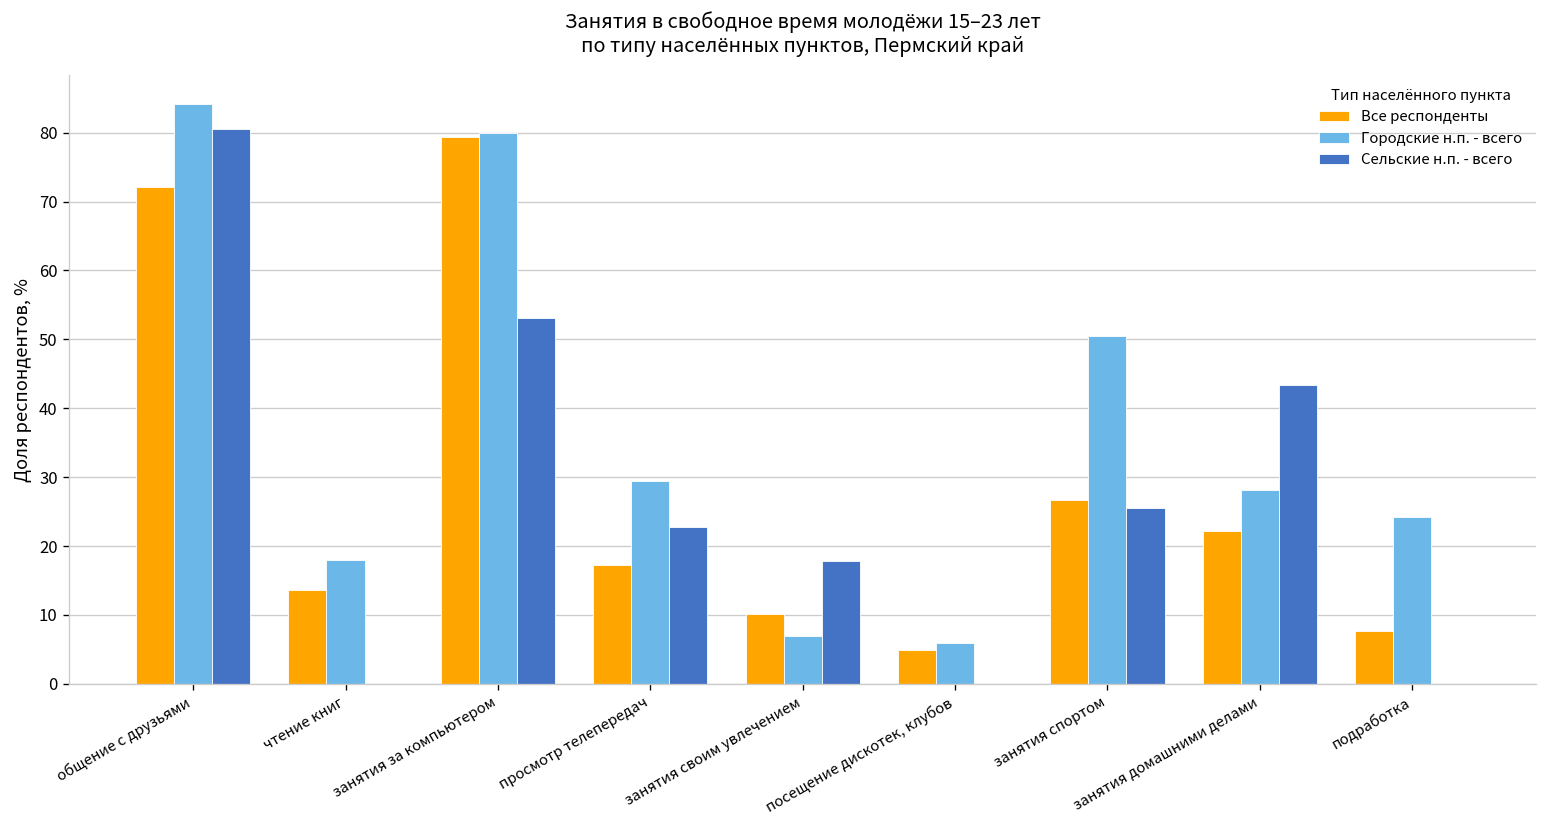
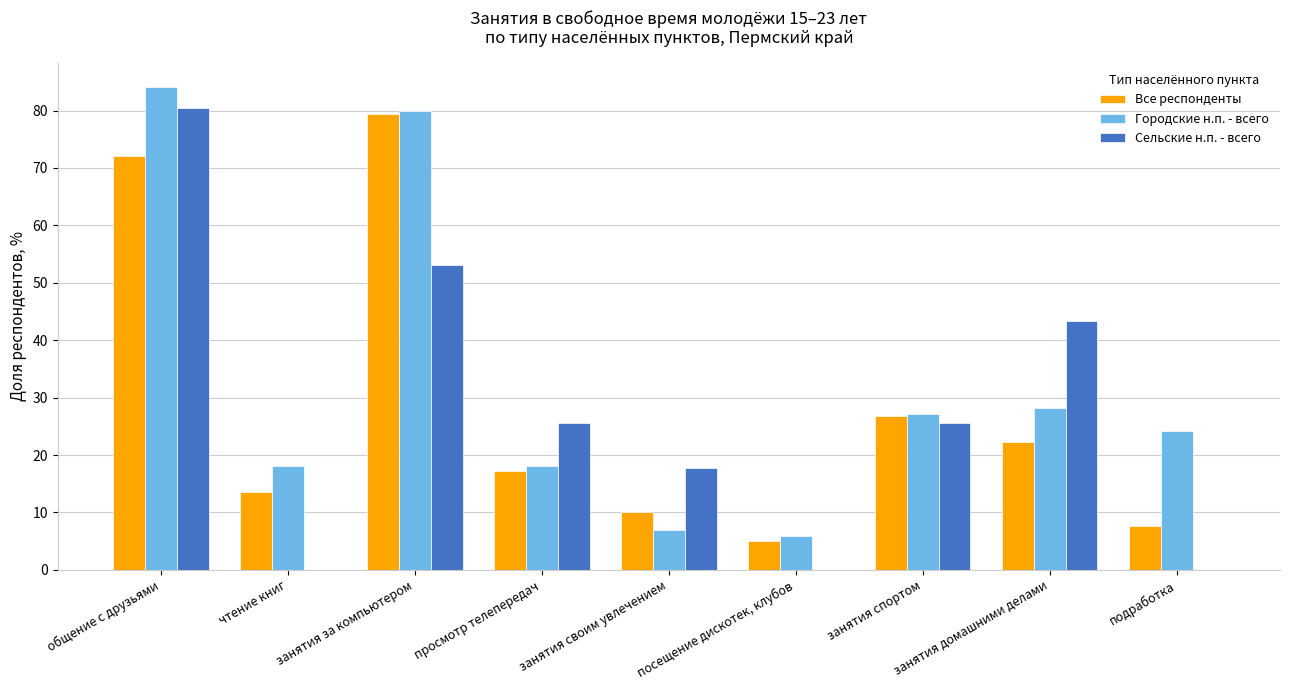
  {
    "Все респонденты": {
      "общение с друзьями": 72,
      "чтение книг": 14,
      "занятия за компьютером": 79,
      "просмотр телепередач": 17,
      "занятия своим увлечением": 10,
      "посещение дискотек, клубов": 5,
      "занятия спортом": 27,
      "занятия домашними делами": 22,
      "подработка": 8
    },
    "Городские н.п. - всего": {
      "общение с друзьями": 84,
      "чтение книг": 18,
      "занятия за компьютером": 80,
-     "просмотр телепередач": 29,
+     "просмотр телепередач": 18,
      "занятия своим увлечением": 7,
      "посещение дискотек, клубов": 6,
-     "занятия спортом": 50,
+     "занятия спортом": 27,
      "занятия домашними делами": 28,
      "подработка": 24
    },
    "Сельские н.п. - всего": {
      "общение с друзьями": 80,
      "чтение книг": 0,
      "занятия за компьютером": 53,
-     "просмотр телепередач": 23,
+     "просмотр телепередач": 26,
      "занятия своим увлечением": 18,
      "посещение дискотек, клубов": 0,
      "занятия спортом": 26,
      "занятия домашними делами": 43,
      "подработка": 0
    }
  }
